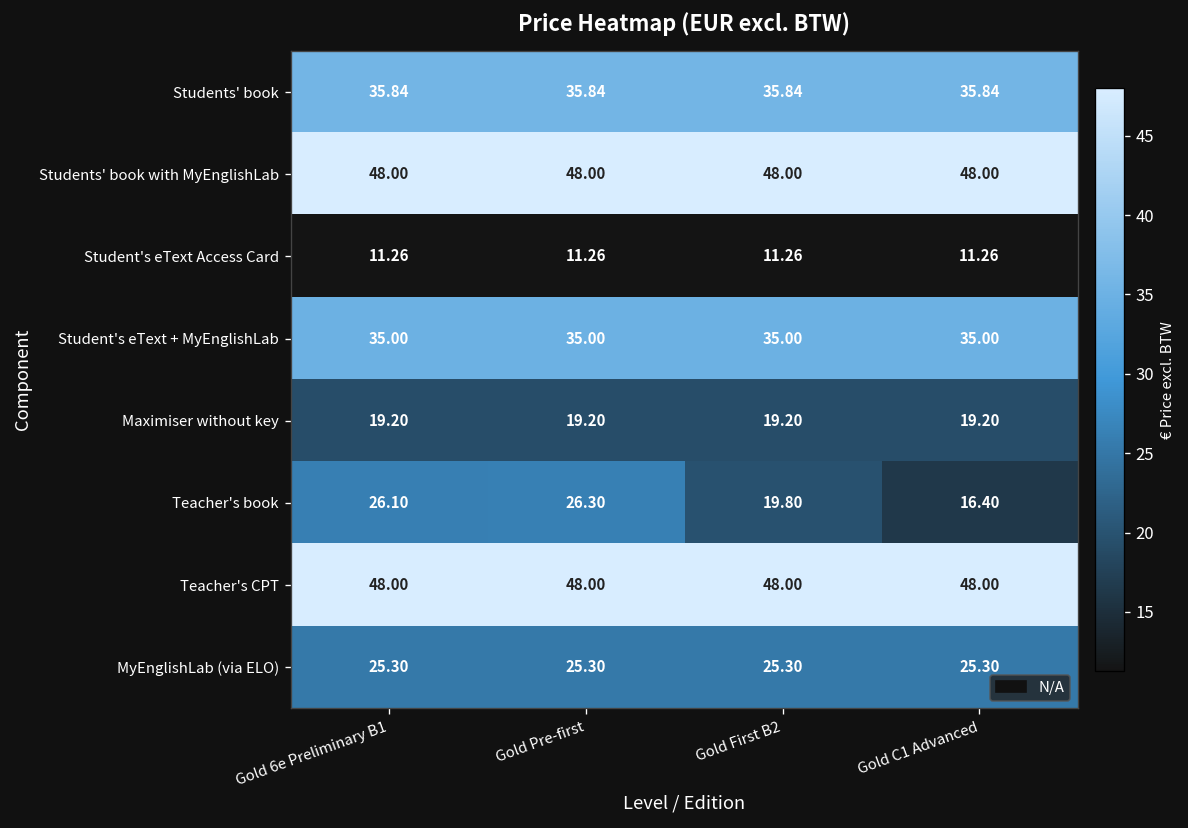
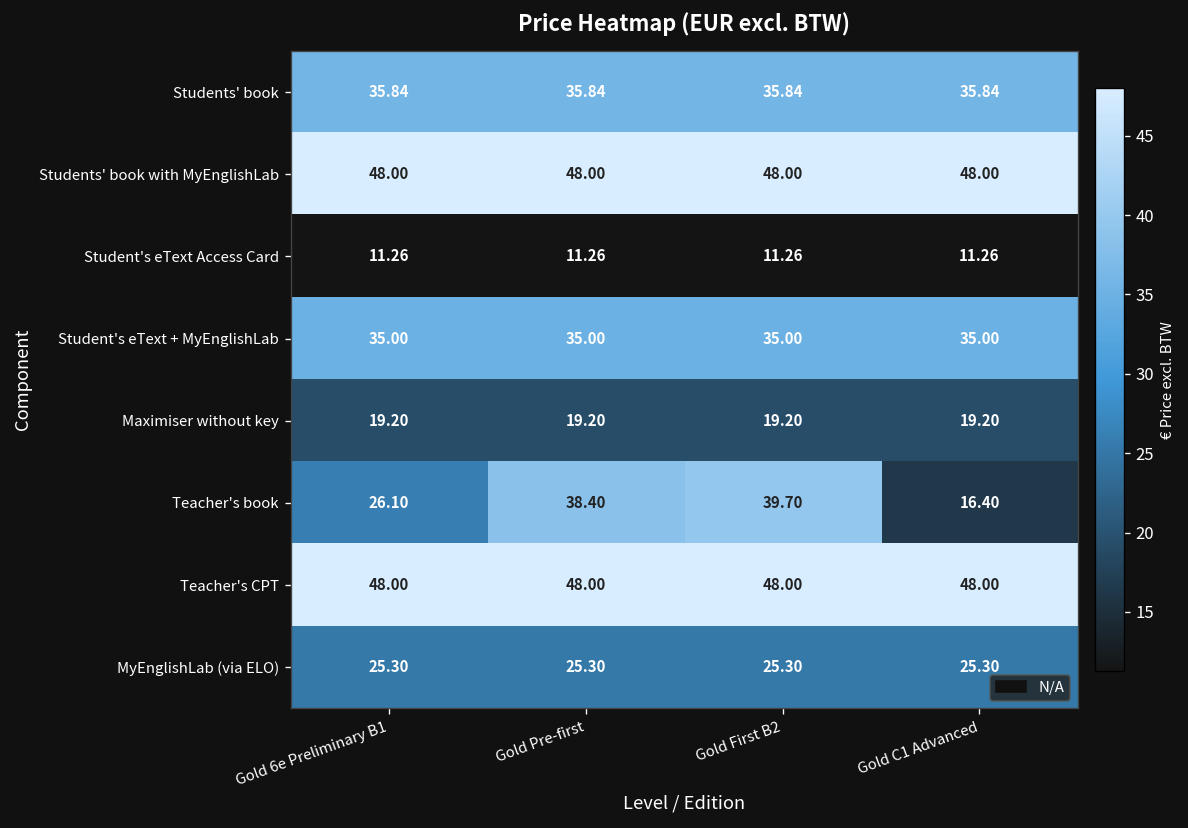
  {
    "Students' book": {
      "Gold 6e Preliminary B1": 35.84,
      "Gold Pre-first": 35.84,
      "Gold First B2": 35.84,
      "Gold C1 Advanced": 35.84
    },
    "Students' book with MyEnglishLab": {
      "Gold 6e Preliminary B1": 48.00,
      "Gold Pre-first": 48.00,
      "Gold First B2": 48.00,
      "Gold C1 Advanced": 48.00
    },
    "Student's eText Access Card": {
      "Gold 6e Preliminary B1": 11.26,
      "Gold Pre-first": 11.26,
      "Gold First B2": 11.26,
      "Gold C1 Advanced": 11.26
    },
    "Student's eText + MyEnglishLab": {
      "Gold 6e Preliminary B1": 35.00,
      "Gold Pre-first": 35.00,
      "Gold First B2": 35.00,
      "Gold C1 Advanced": 35.00
    },
    "Maximiser without key": {
      "Gold 6e Preliminary B1": 19.20,
      "Gold Pre-first": 19.20,
      "Gold First B2": 19.20,
      "Gold C1 Advanced": 19.20
    },
    "Teacher's book": {
      "Gold 6e Preliminary B1": 26.10,
-     "Gold Pre-first": 26.30,
-     "Gold First B2": 19.80,
+     "Gold Pre-first": 38.40,
+     "Gold First B2": 39.70,
      "Gold C1 Advanced": 16.40
    },
    "Teacher's CPT": {
      "Gold 6e Preliminary B1": 48.00,
      "Gold Pre-first": 48.00,
      "Gold First B2": 48.00,
      "Gold C1 Advanced": 48.00
    },
    "MyEnglishLab (via ELO)": {
      "Gold 6e Preliminary B1": 25.30,
      "Gold Pre-first": 25.30,
      "Gold First B2": 25.30
    }
  }
